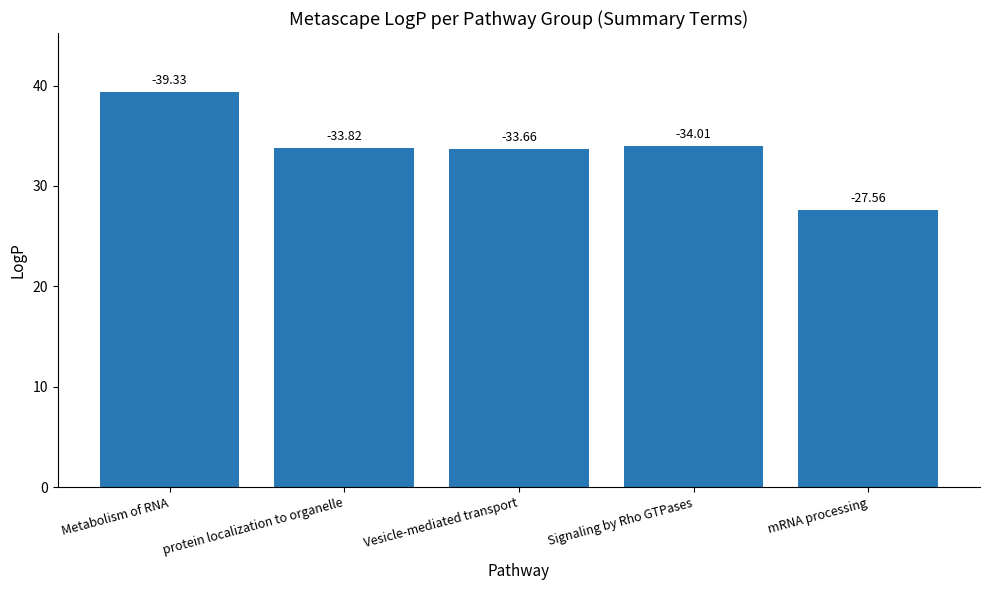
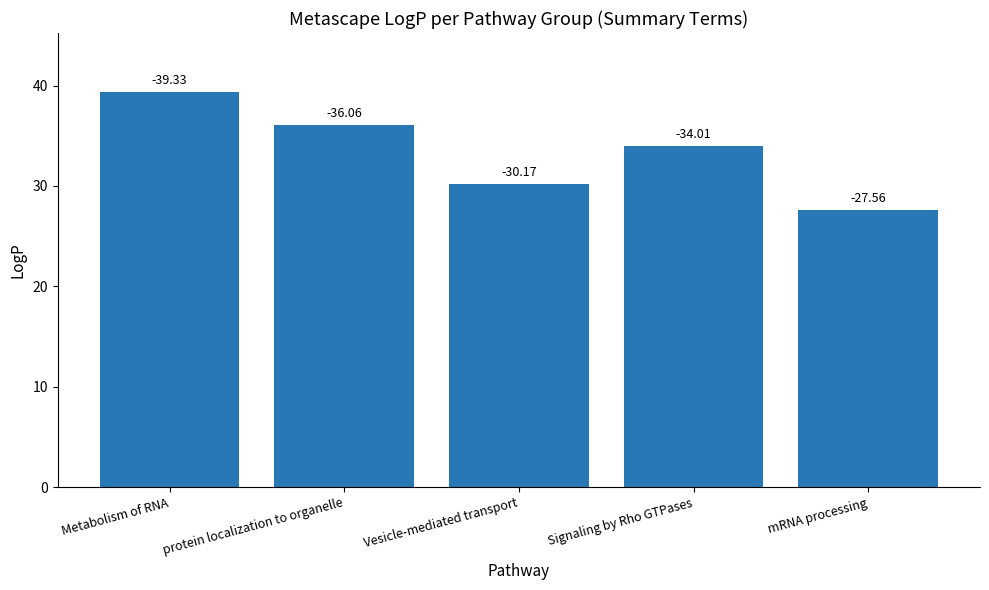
  {
-   "protein localization to organelle": -33.82,
-   "Vesicle-mediated transport": -33.66
+   "protein localization to organelle": -36.06,
+   "Vesicle-mediated transport": -30.17
  }
